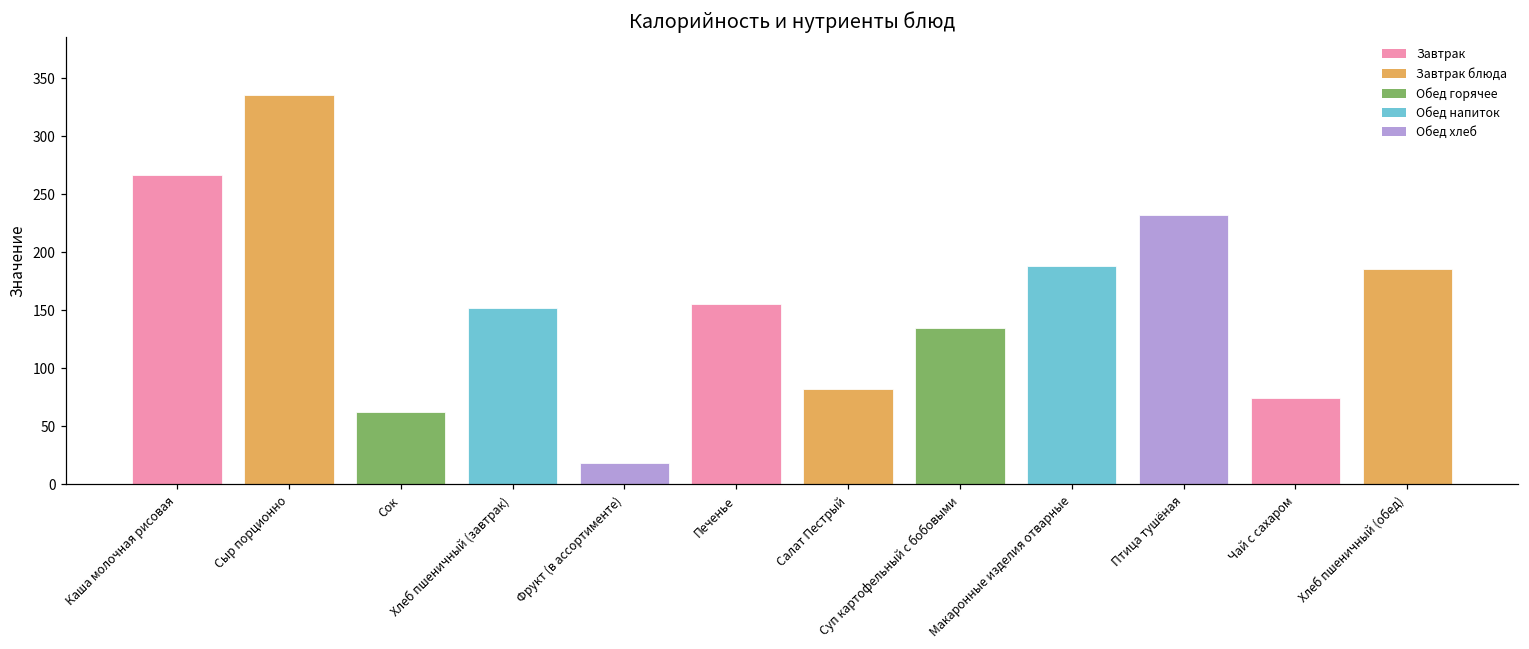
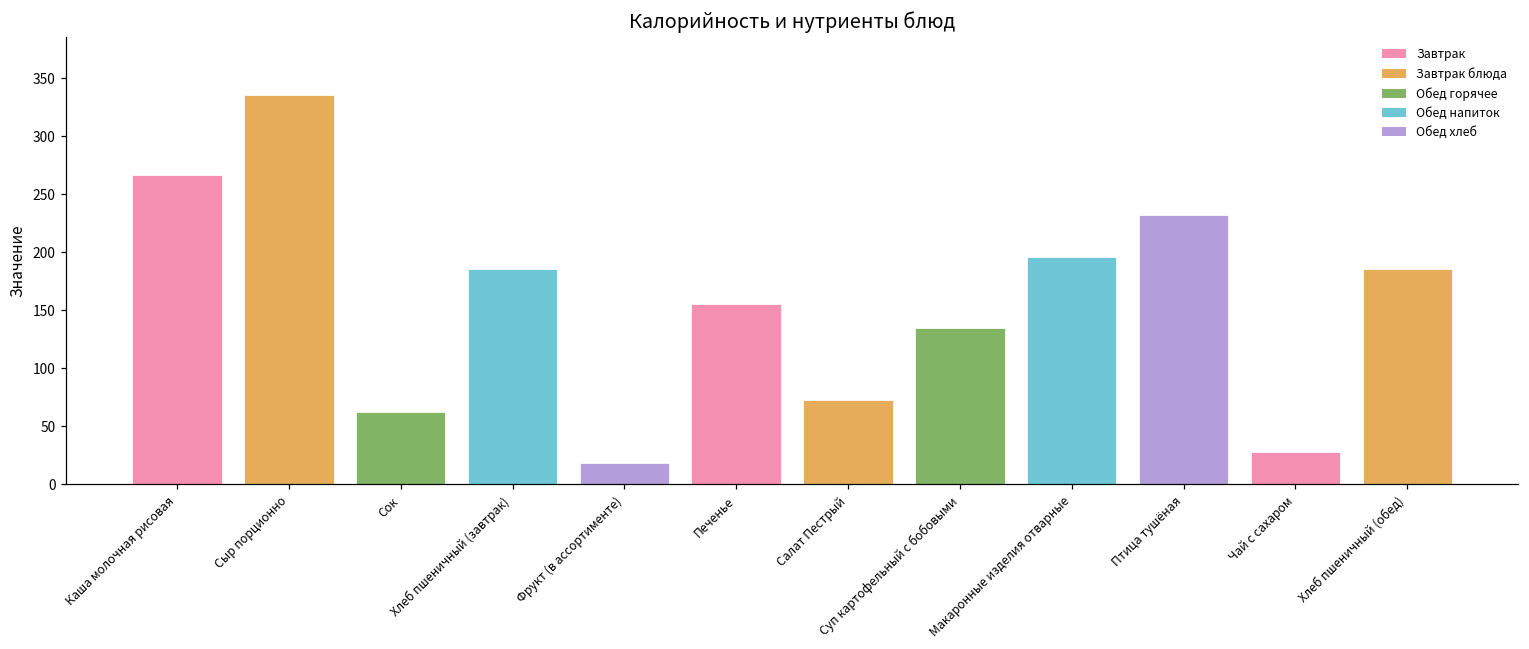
  {
    "Каша молочная рисовая": 266,
    "Сыр порционно": 335,
    "Сок": 62,
-   "Хлеб пшеничный (завтрак)": 152,
+   "Хлеб пшеничный (завтрак)": 186,
    "Фрукт (в ассортименте)": 19,
    "Печенье": 155,
-   "Салат Пестрый": 82,
+   "Салат Пестрый": 73,
    "Суп картофельный с бобовыми": 135,
-   "Макаронные изделия отварные": 189,
+   "Макаронные изделия отварные": 196,
    "Птица тушёная": 232,
-   "Чай с сахаром": 75,
+   "Чай с сахаром": 28,
    "Хлеб пшеничный (обед)": 186
  }
